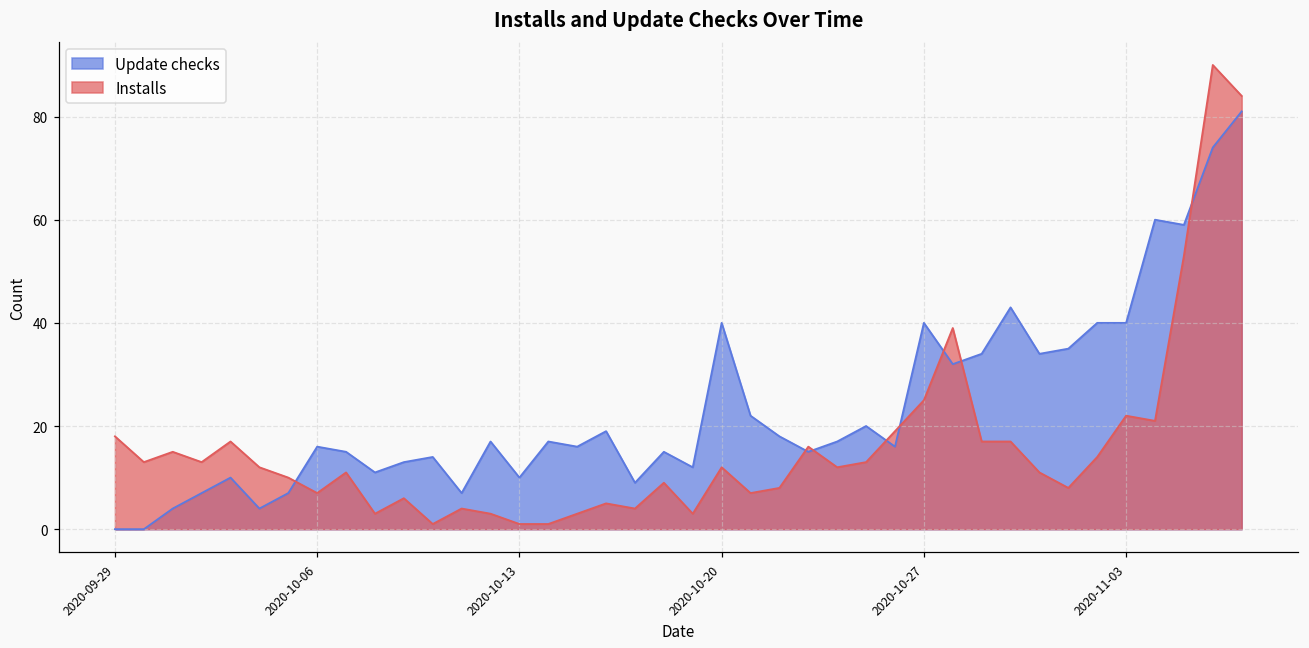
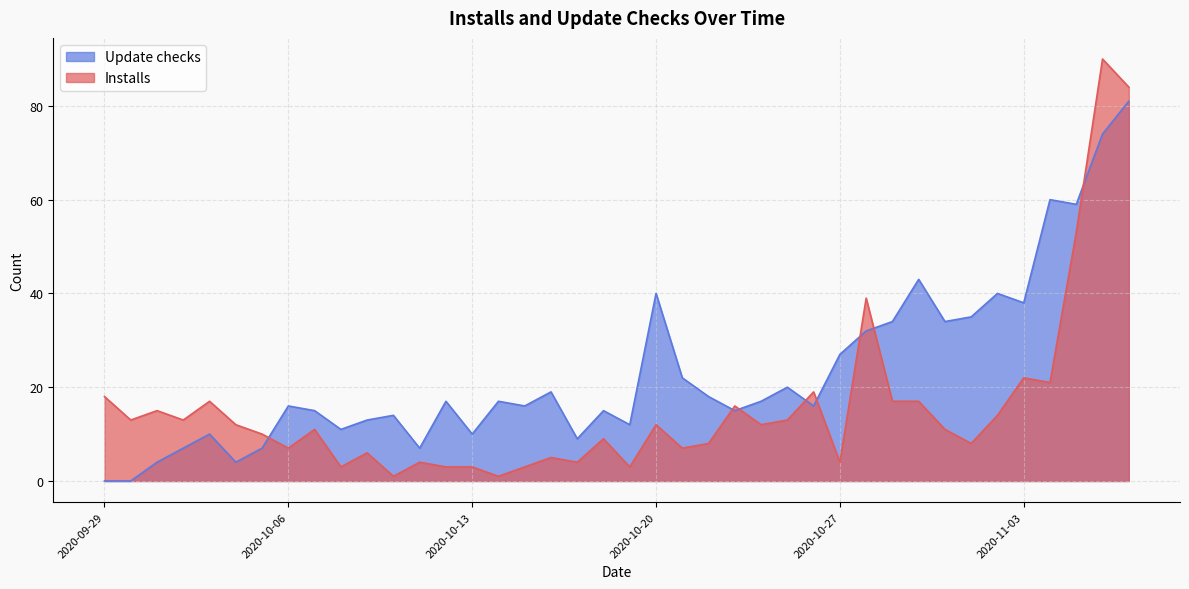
  {
    "Update checks": {
      "2020-09-29": 0,
      "2020-10-06": 16,
      "2020-10-13": 10,
      "2020-10-20": 40,
-     "2020-10-27": 40,
-     "2020-11-03": 40
+     "2020-10-27": 27,
+     "2020-11-03": 38
    },
    "Installs": {
      "2020-09-29": 18,
      "2020-10-06": 7,
-     "2020-10-13": 1,
+     "2020-10-13": 3,
      "2020-10-20": 12,
-     "2020-10-27": 25,
+     "2020-10-27": 4,
      "2020-11-03": 22
    }
  }
